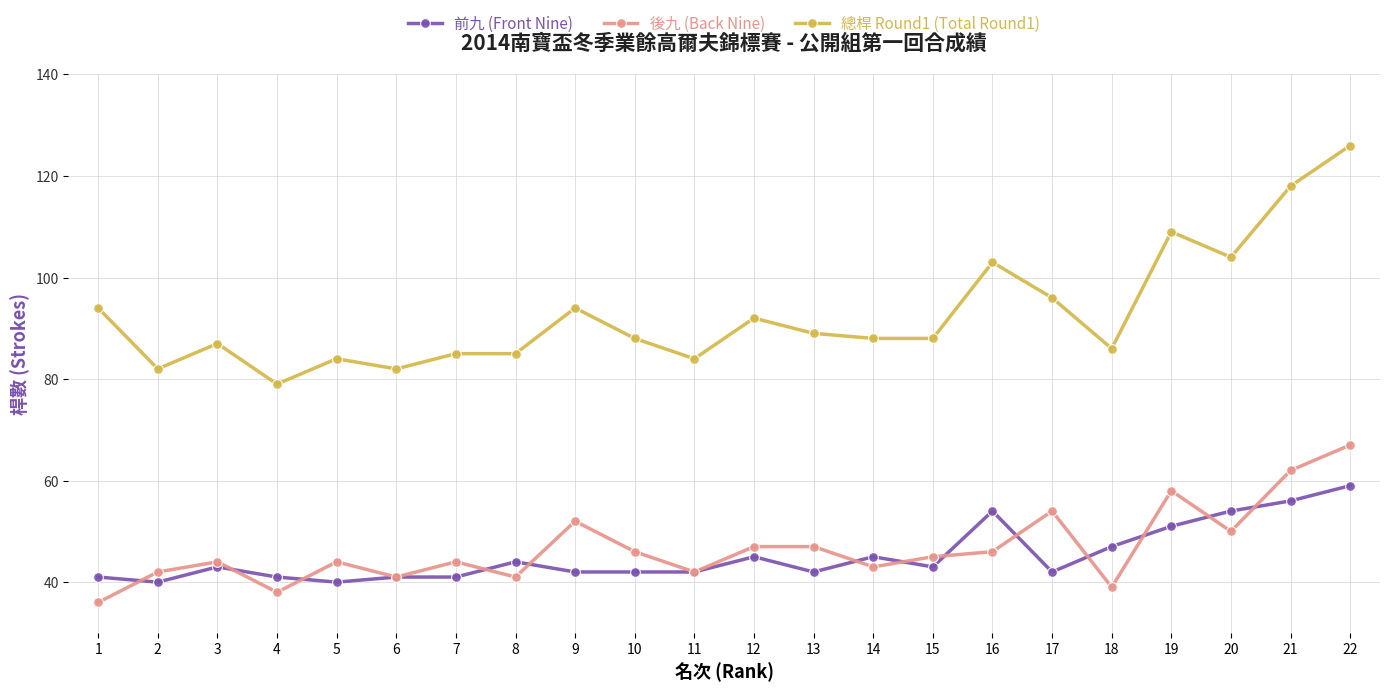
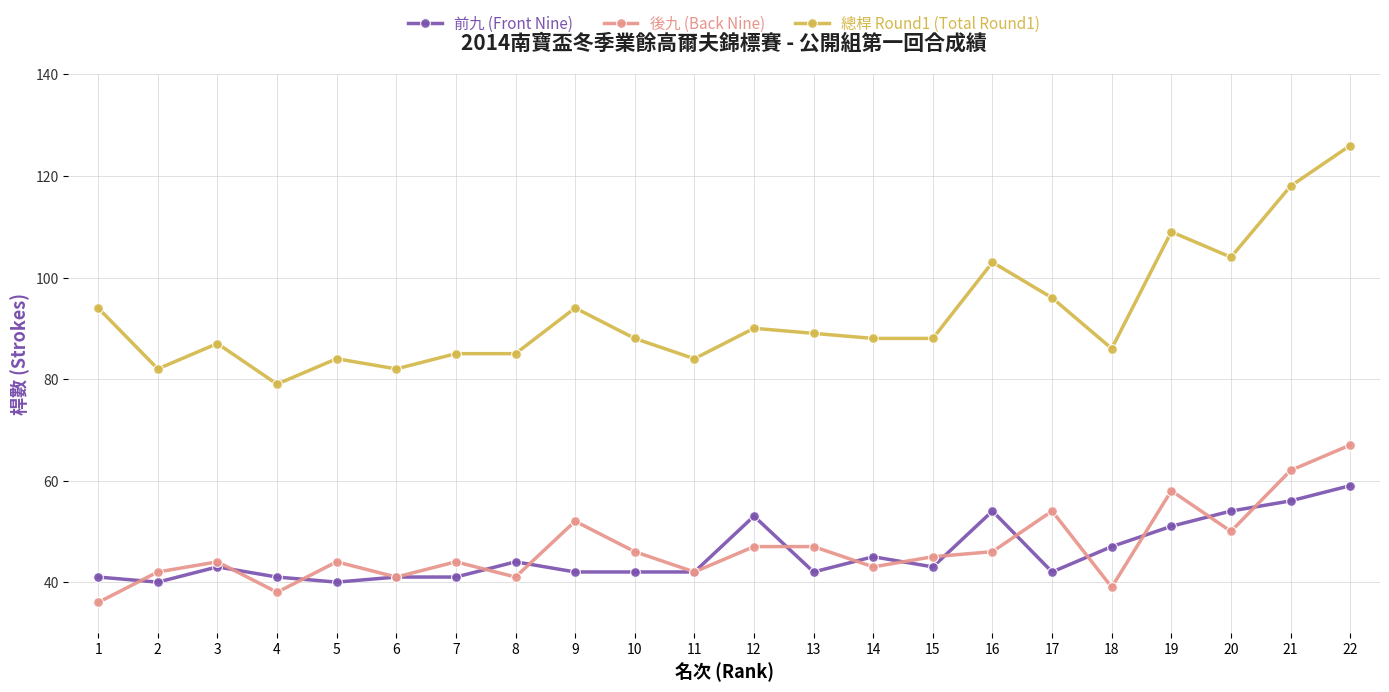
  {
    "前九 (Front Nine)": {
      "1": 41,
      "2": 40,
      "3": 43,
      "4": 41,
      "5": 40,
      "7": 41,
      "8": 44,
      "9": 42,
      "10": 42,
-     "12": 45,
+     "12": 53,
      "13": 42,
      "14": 45,
      "15": 43,
      "16": 54,
      "17": 42,
      "18": 47,
      "19": 51,
      "20": 54,
      "21": 56,
      "22": 59
    },
    "後九 (Back Nine)": {
      "1": 36,
      "2": 42,
      "3": 44,
      "4": 38,
      "5": 44,
      "7": 44,
      "8": 41,
      "9": 52,
      "10": 46,
      "12": 47,
      "13": 47,
      "14": 43,
      "15": 45,
      "16": 46,
      "17": 54,
      "18": 39,
      "19": 58,
      "20": 50,
      "21": 62,
      "22": 67
    },
    "總桿 Round1 (Total Round1)": {
      "1": 94,
      "2": 82,
      "3": 87,
      "4": 79,
      "5": 84,
      "6": 82,
      "7": 85,
      "8": 85,
      "9": 94,
      "10": 88,
      "11": 84,
-     "12": 92,
+     "12": 90,
      "13": 89,
      "14": 88,
      "15": 88,
      "16": 103,
      "17": 96,
      "18": 86,
      "19": 109,
      "20": 104,
      "21": 118,
      "22": 126
    }
  }
